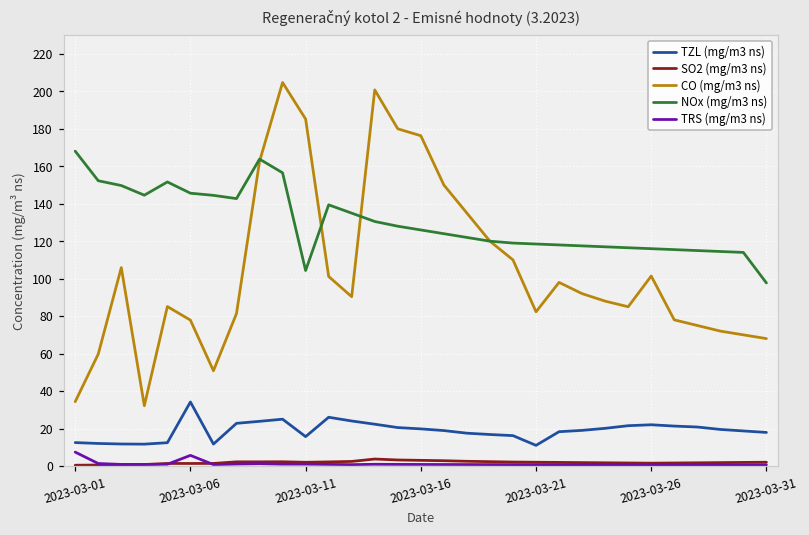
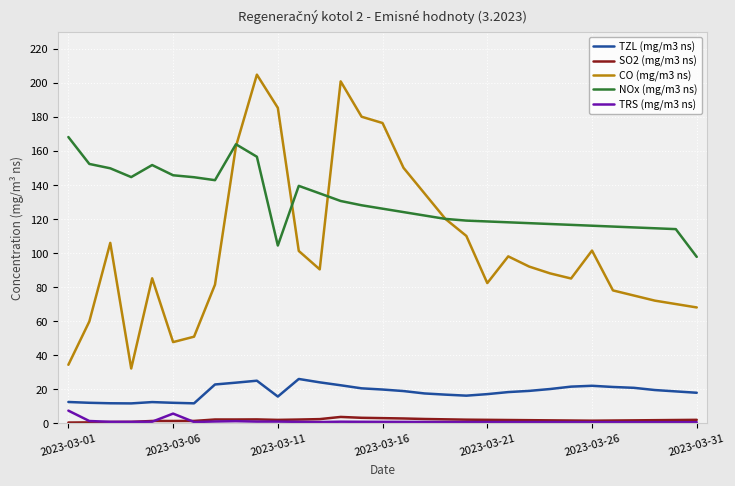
  {
    "TZL (mg/m3 ns)": {
      "2023-03-01": 12,
-     "2023-03-06": 34,
+     "2023-03-06": 12,
      "2023-03-11": 16,
      "2023-03-16": 20,
-     "2023-03-21": 11,
+     "2023-03-21": 17,
      "2023-03-26": 22,
      "2023-03-31": 18
    },
    "SO2 (mg/m3 ns)": {
      "2023-03-01": 0,
      "2023-03-06": 1,
      "2023-03-16": 3
    },
    "CO (mg/m3 ns)": {
      "2023-03-01": 34,
-     "2023-03-06": 78,
+     "2023-03-06": 48,
      "2023-03-11": 185,
      "2023-03-16": 176,
      "2023-03-21": 82,
      "2023-03-26": 101,
      "2023-03-31": 68
    },
    "NOx (mg/m3 ns)": {
      "2023-03-01": 168,
      "2023-03-06": 146,
      "2023-03-11": 104,
      "2023-03-16": 126,
      "2023-03-21": 119,
      "2023-03-26": 116,
      "2023-03-31": 98
    },
    "TRS (mg/m3 ns)": {
      "2023-03-01": 7,
      "2023-03-06": 6,
      "2023-03-16": 1
    }
  }
